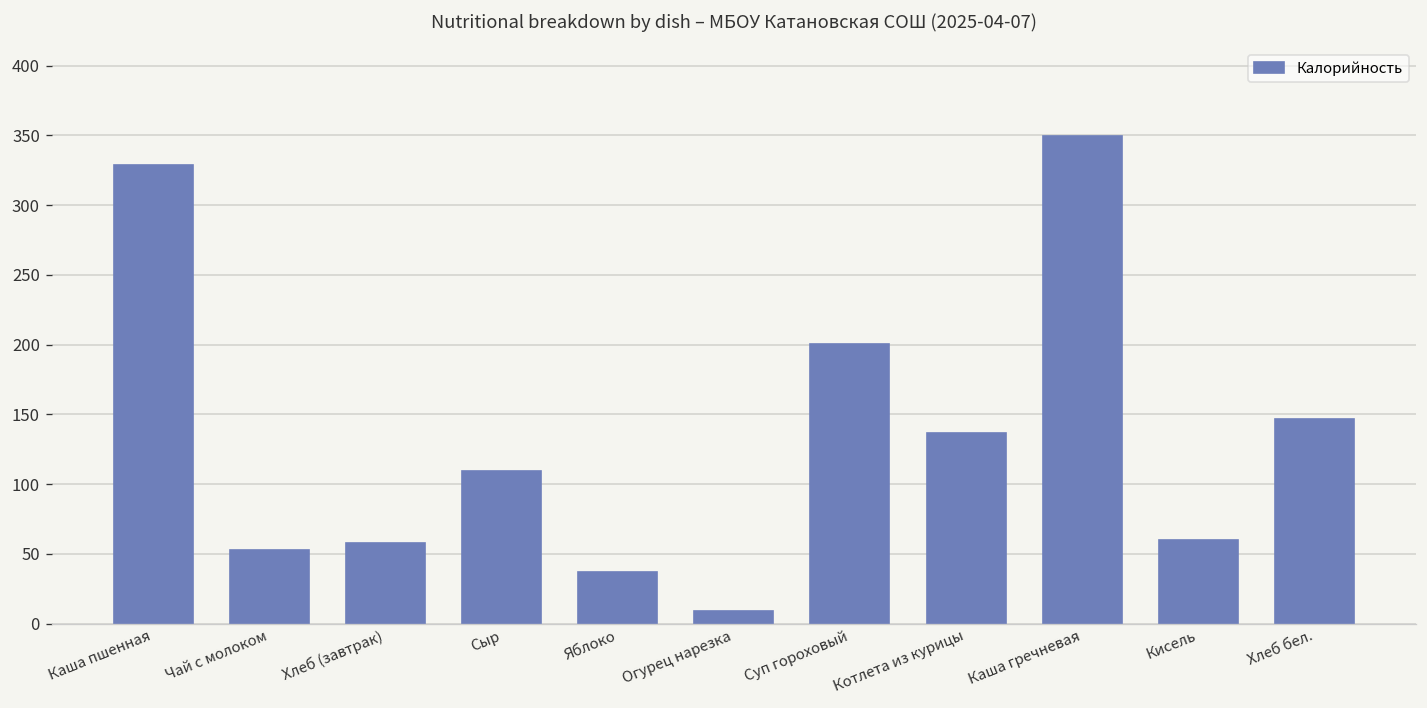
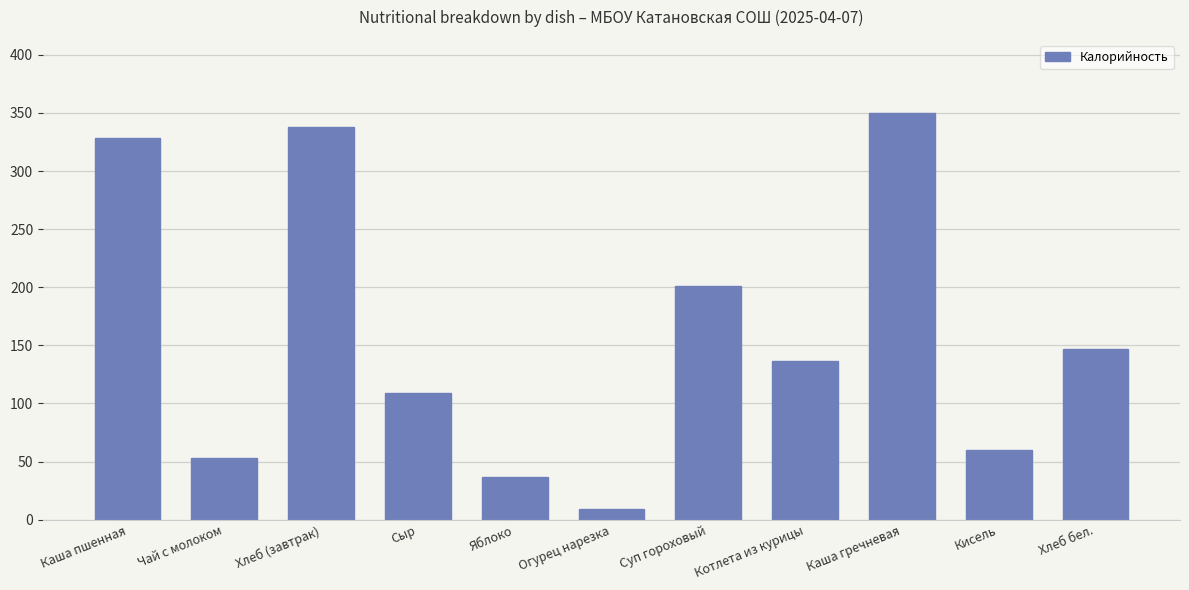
  {
    "Каша пшенная": 329,
    "Чай с молоком": 53,
-   "Хлеб (завтрак)": 58,
+   "Хлеб (завтрак)": 338,
    "Сыр": 109,
    "Яблоко": 37,
    "Огурец нарезка": 9,
    "Суп гороховый": 201,
    "Котлета из курицы": 137,
    "Каша гречневая": 350,
    "Кисель": 60,
    "Хлеб бел.": 147
  }
